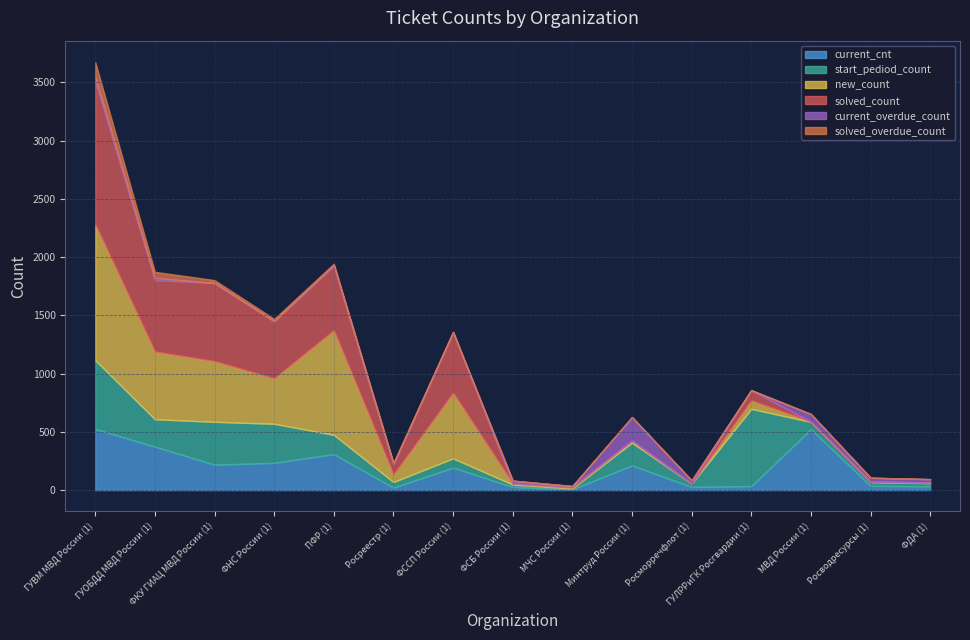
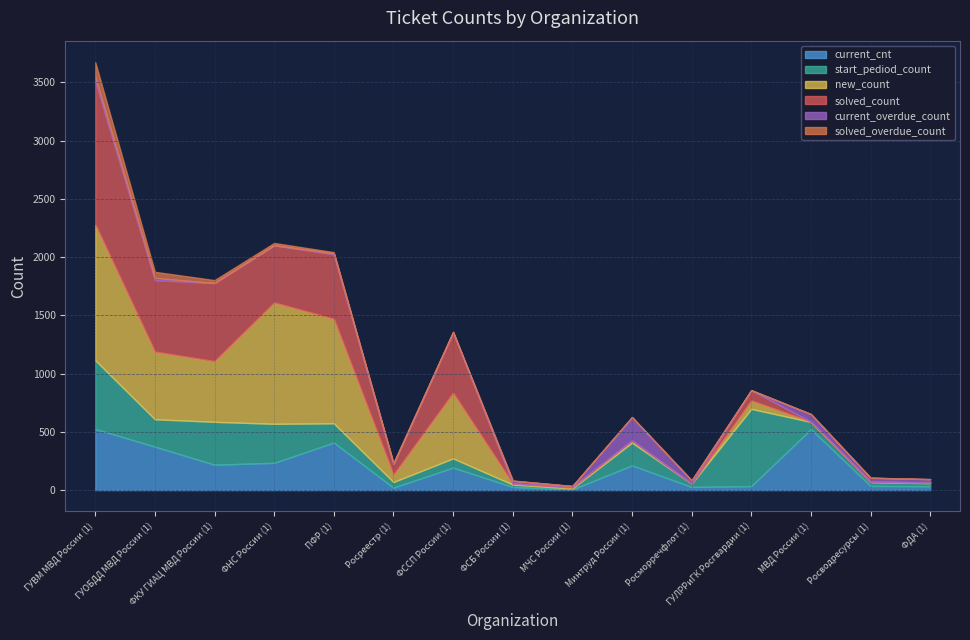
  {
    "current_cnt": {
      "ГУВМ МВД России (1)": 530,
      "ГУОБДД МВД России (1)": 370,
      "ФКУ ГИАЦ МВД России (1)": 220,
      "ФНС России (1)": 230,
-     "ПФР (1)": 310,
+     "ПФР (1)": 410,
      "ФССП России (1)": 190,
      "Минтруд России (1)": 210,
      "Росморречфлот (1)": 30,
      "ГУЛРРиГК Росгвардии (1)": 30,
      "МВД России (1)": 520,
      "Росводресурсы (1)": 40,
      "ФДА (1)": 30
    },
    "start_pediod_count": {
      "ГУВМ МВД России (1)": 590,
      "ГУОБДД МВД России (1)": 240,
      "ФКУ ГИАЦ МВД России (1)": 370,
      "ФНС России (1)": 340,
      "ПФР (1)": 170,
      "Росреестр (1)": 50,
      "ФССП России (1)": 80,
      "ГУЛРРиГК Росгвардии (1)": 660
    },
    "new_count": {
      "ГУВМ МВД России (1)": 1170,
      "ГУОБДД МВД России (1)": 580,
      "ФКУ ГИАЦ МВД России (1)": 520,
-     "ФНС России (1)": 390,
+     "ФНС России (1)": 1040,
      "ПФР (1)": 900,
      "Росреестр (1)": 60,
      "ФССП России (1)": 560,
      "ГУЛРРиГК Росгвардии (1)": 70
    },
    "current_overdue_count": {
      "ГУВМ МВД России (1)": 40
    }
  }
